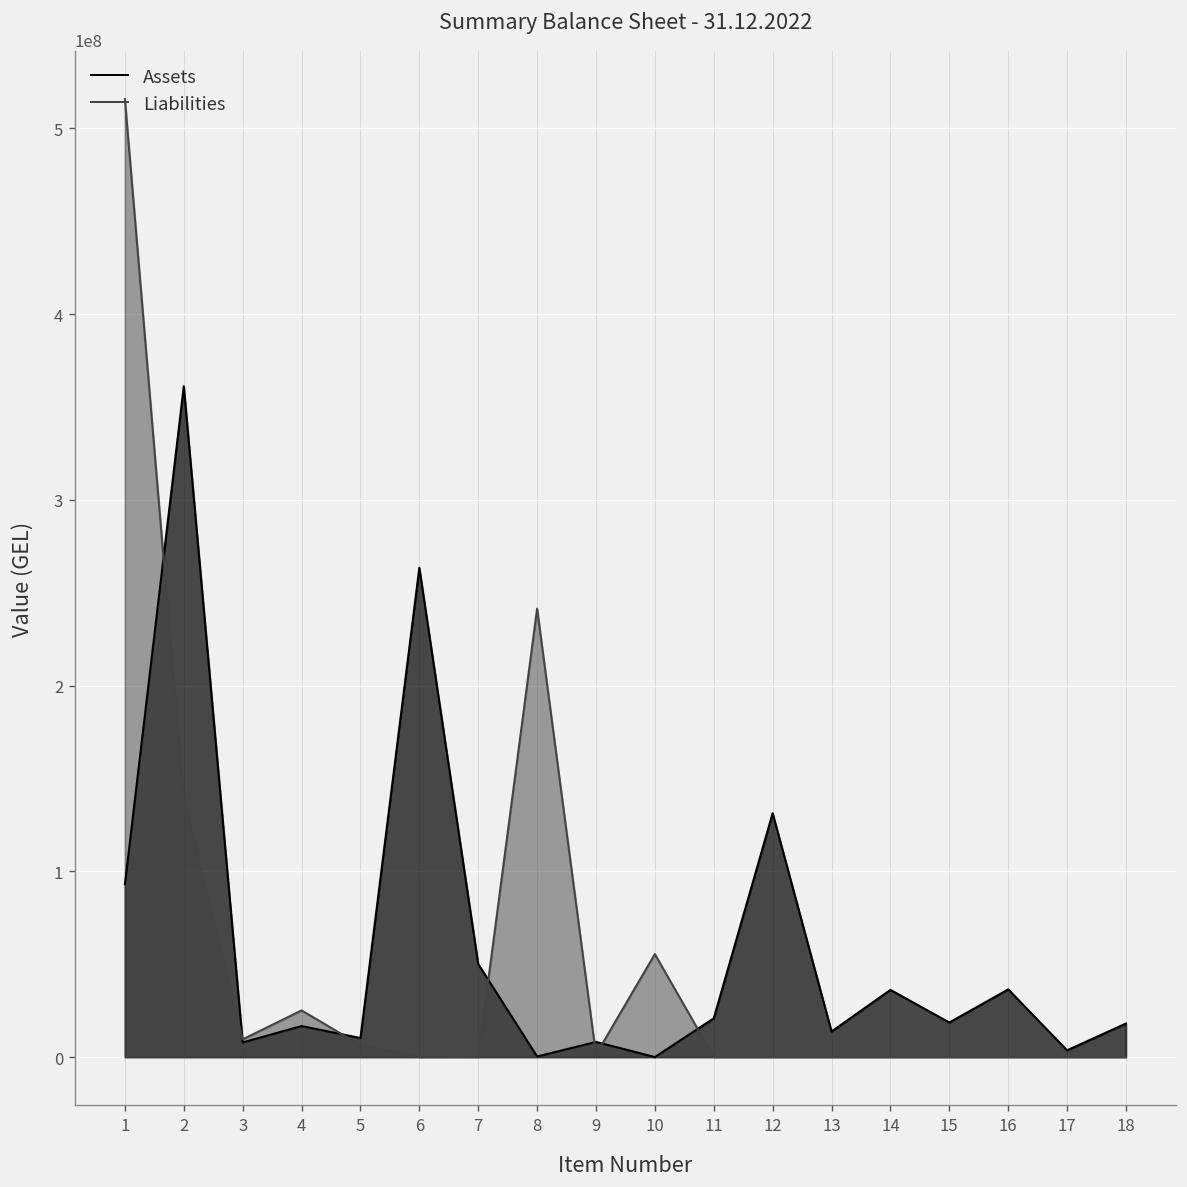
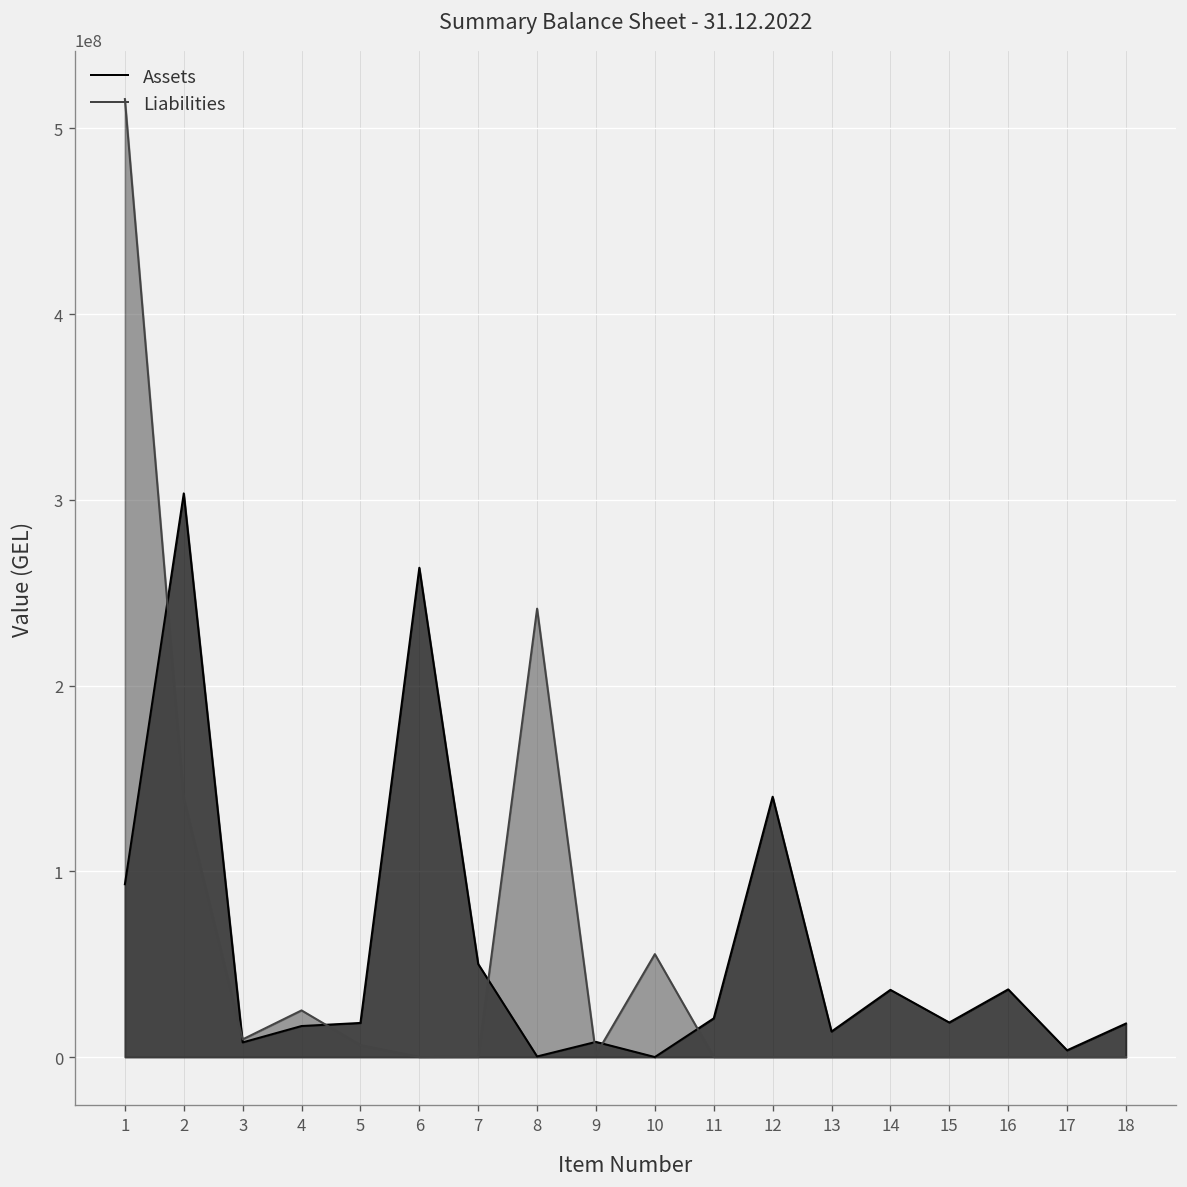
  {
    "Assets": {
      "1": 93000000,
-     "2": 361000000,
+     "2": 303000000,
      "4": 17000000,
-     "5": 10000000,
+     "5": 18000000,
      "6": 263000000,
      "7": 50000000,
      "8": 0,
      "9": 8000000,
      "10": 0,
      "11": 21000000,
-     "12": 131000000,
+     "12": 140000000,
      "13": 14000000,
      "14": 36000000,
      "15": 19000000,
      "16": 36000000,
      "17": 4000000,
      "18": 18000000
    },
    "Liabilities": {
      "1": 516000000,
      "2": 139000000,
      "4": 25000000,
      "5": 6000000,
      "6": 0,
      "7": 0,
      "8": 241000000,
      "9": 1000000,
      "10": 55000000,
      "11": 0,
      "12": 0,
      "13": 0,
      "14": 0,
      "15": 0,
      "16": 0,
      "17": 0,
      "18": 0
    }
  }
